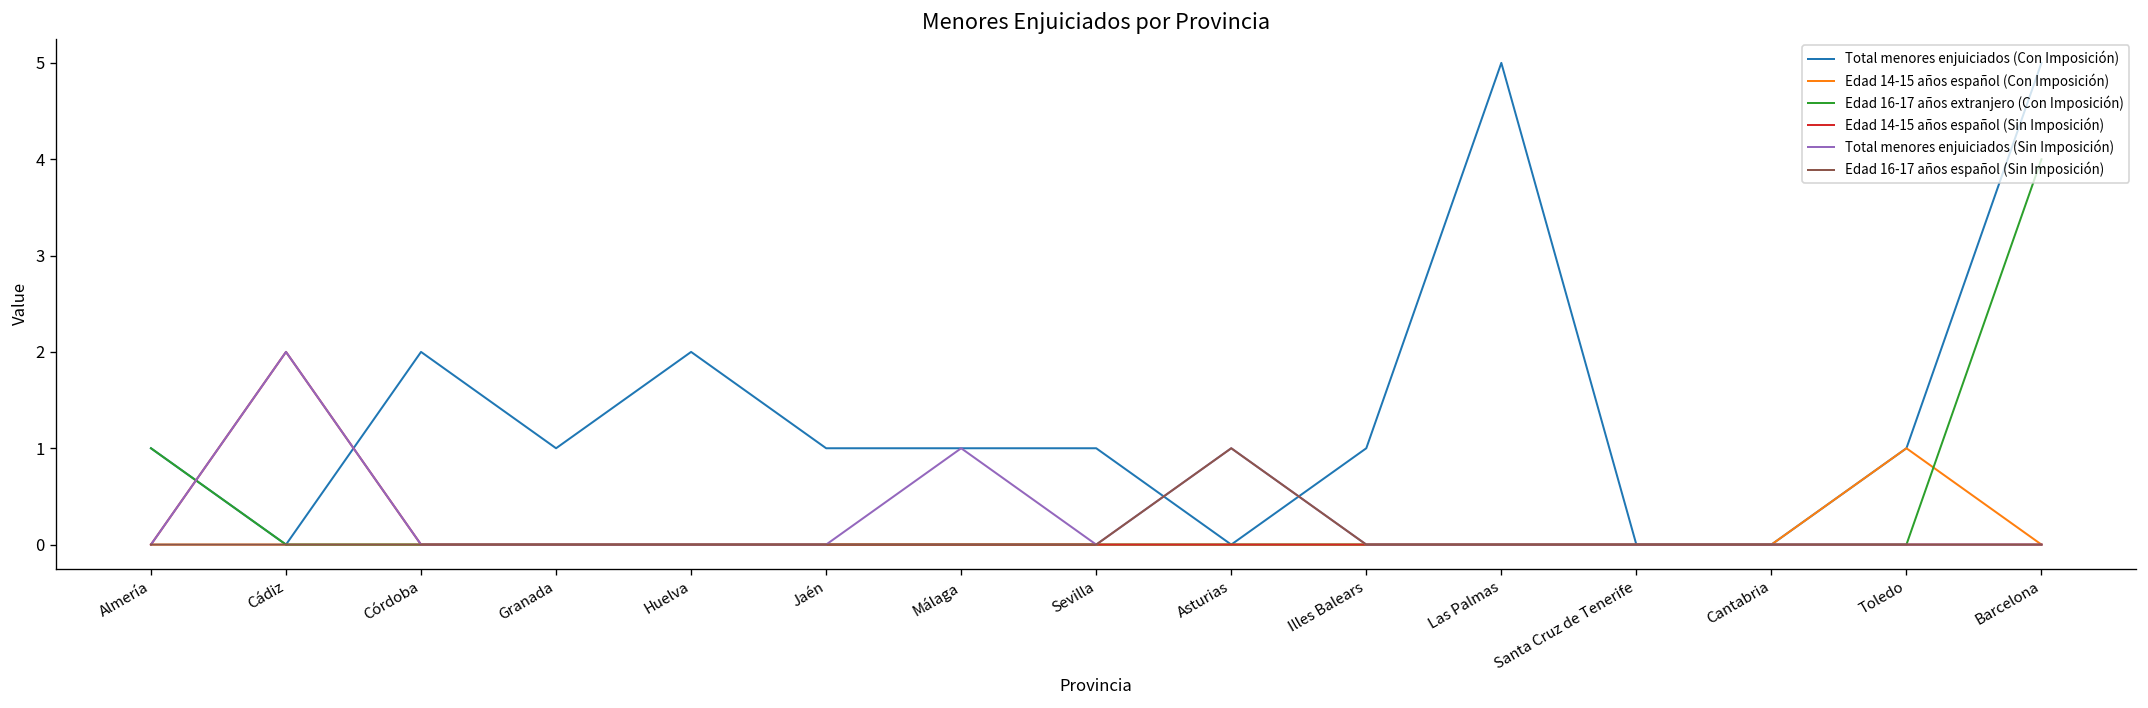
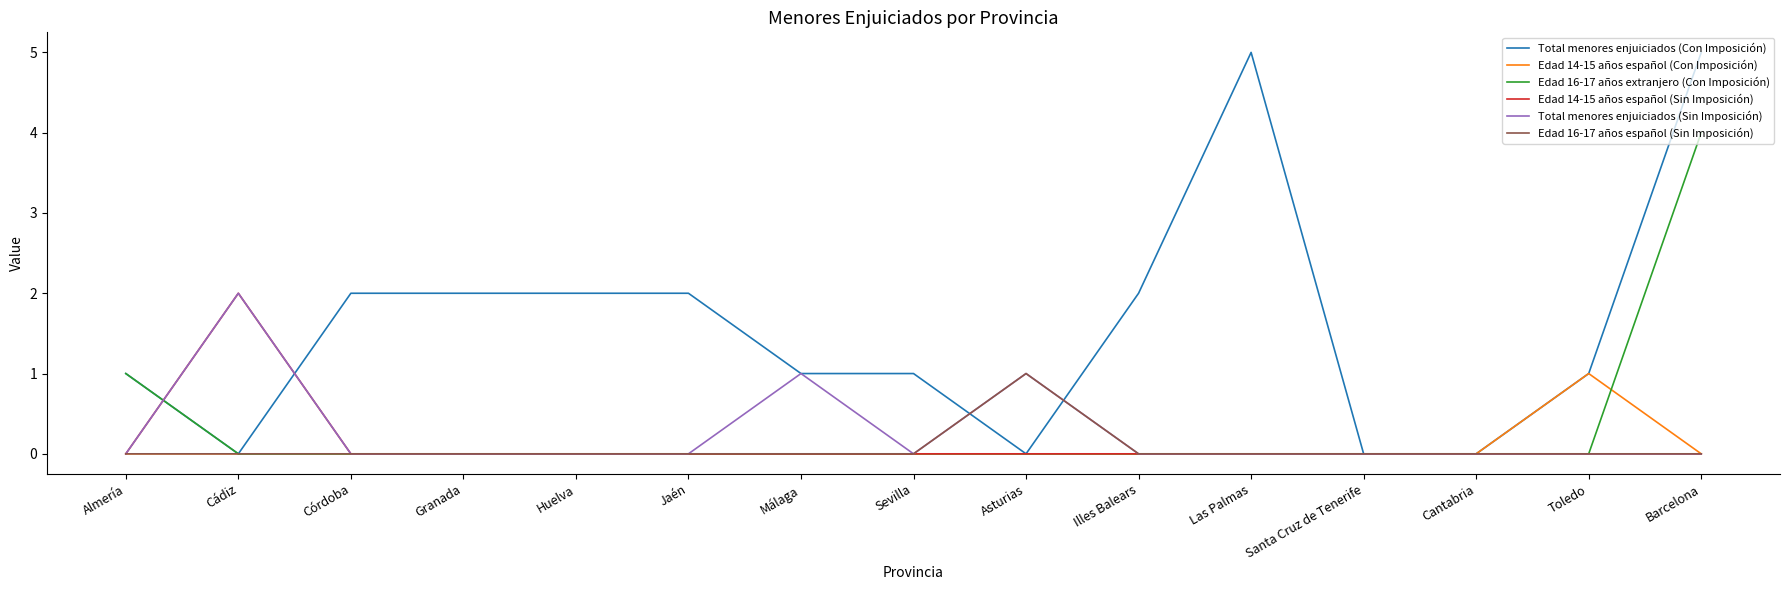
  {
    "Total menores enjuiciados (Con Imposición)": {
      "Córdoba": 2,
-     "Granada": 1,
+     "Granada": 2,
      "Huelva": 2,
-     "Jaén": 1,
+     "Jaén": 2,
      "Sevilla": 1,
-     "Illes Balears": 1,
+     "Illes Balears": 2,
      "Las Palmas": 5
    }
  }
